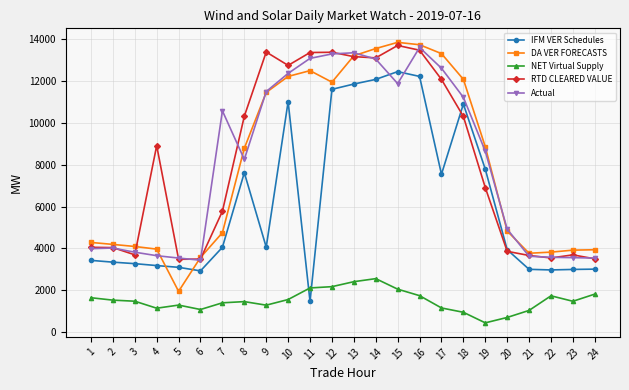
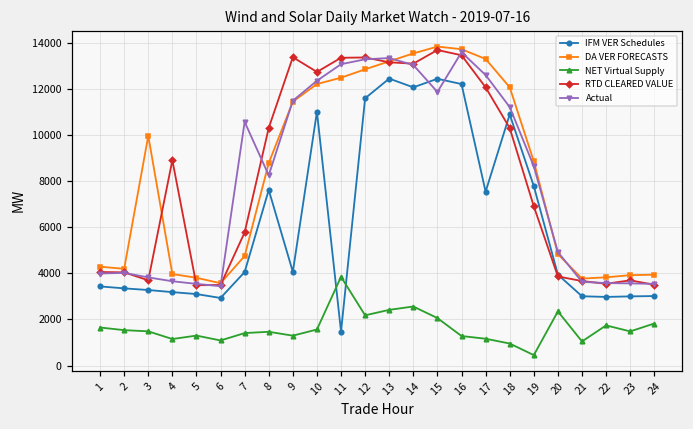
  {
    "IFM VER Schedules": {
      "1": 3400,
      "2": 3300,
      "3": 3300,
      "4": 3200,
      "5": 3100,
      "6": 2900,
      "7": 4100,
      "8": 7600,
      "9": 4100,
      "10": 11000,
      "11": 1500,
      "12": 11600,
-     "13": 11800,
+     "13": 12400,
      "14": 12100,
      "15": 12400,
      "16": 12200,
      "17": 7500,
      "18": 10900,
      "19": 7800,
      "21": 3000,
      "22": 3000,
      "23": 3000,
      "24": 3000
    },
    "DA VER FORECASTS": {
      "1": 4300,
      "2": 4200,
-     "3": 4100,
+     "3": 10000,
      "4": 4000,
-     "5": 2000,
+     "5": 3800,
      "7": 4800,
      "8": 8800,
      "10": 12200,
      "11": 12500,
-     "12": 11900,
+     "12": 12800,
      "14": 13500,
      "15": 13800,
      "16": 13700,
      "17": 13300,
      "18": 12100,
      "19": 8900,
      "22": 3800,
      "23": 3900,
      "24": 3900
    },
    "NET Virtual Supply": {
      "1": 1600,
      "2": 1500,
      "3": 1500,
      "4": 1100,
      "5": 1300,
      "6": 1100,
      "7": 1400,
      "8": 1500,
      "9": 1300,
      "10": 1600,
-     "11": 2100,
+     "11": 3800,
      "12": 2200,
      "13": 2400,
      "14": 2600,
      "15": 2100,
-     "16": 1700,
+     "16": 1300,
      "17": 1200,
      "18": 1000,
      "19": 500,
-     "20": 700,
+     "20": 2300,
      "21": 1000,
      "22": 1700,
      "23": 1500,
      "24": 1800
    },
    "RTD CLEARED VALUE": {
      "3": 3700,
      "4": 8900,
      "7": 5800,
      "8": 10300,
      "9": 13400,
      "10": 12700,
      "11": 13300,
      "15": 13700,
      "16": 13500,
      "17": 12100,
      "18": 10300,
      "19": 6900,
      "23": 3700
    },
    "Actual": {
      "3": 3800,
      "4": 3700,
      "7": 10600,
      "8": 8300,
      "10": 12400,
      "11": 13100,
      "13": 13300,
      "15": 11900,
      "16": 13600,
      "17": 12600,
      "18": 11200,
      "19": 8600,
      "23": 3600
    }
  }
